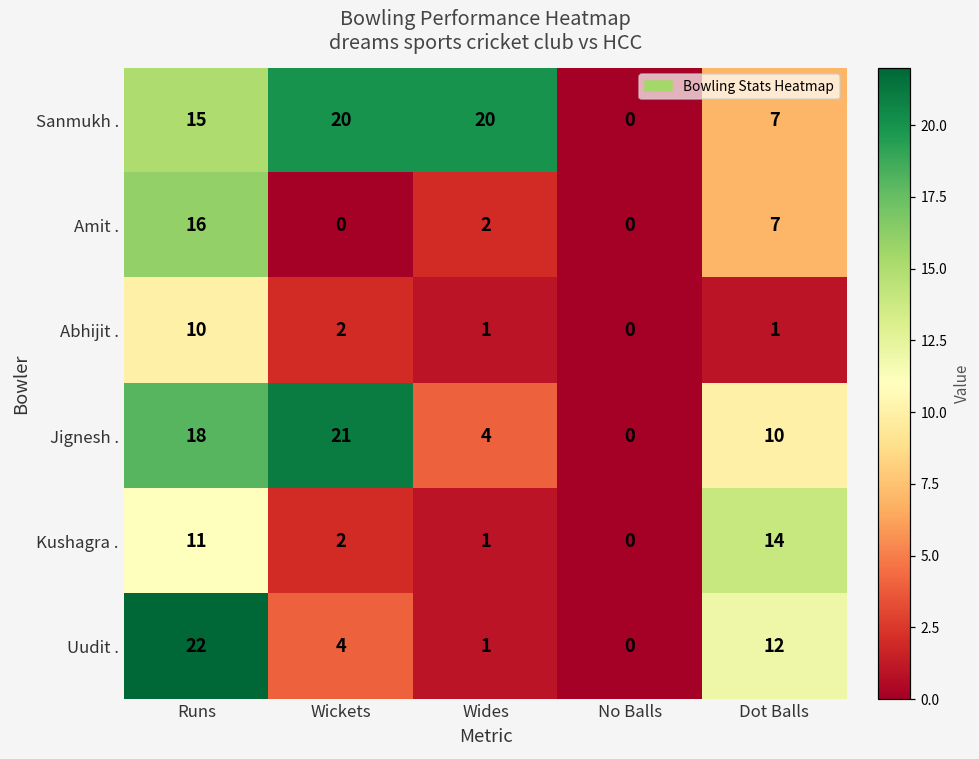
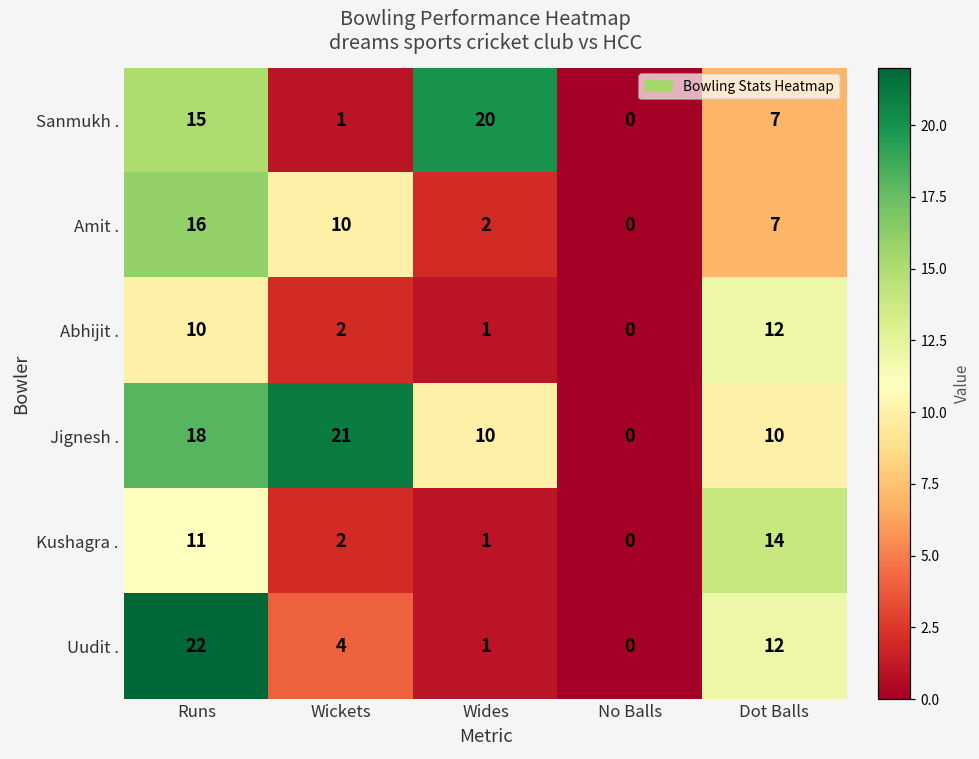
  {
    "Sanmukh .": {
      "Runs": 15,
-     "Wickets": 20,
+     "Wickets": 1,
      "Wides": 20,
      "No Balls": 0,
      "Dot Balls": 7
    },
    "Amit .": {
      "Runs": 16,
-     "Wickets": 0,
+     "Wickets": 10,
      "Wides": 2,
      "No Balls": 0,
      "Dot Balls": 7
    },
    "Abhijit .": {
      "Runs": 10,
      "Wickets": 2,
      "Wides": 1,
      "No Balls": 0,
-     "Dot Balls": 1
+     "Dot Balls": 12
    },
    "Jignesh .": {
      "Runs": 18,
      "Wickets": 21,
-     "Wides": 4,
+     "Wides": 10,
      "No Balls": 0,
      "Dot Balls": 10
    },
    "Kushagra .": {
      "Runs": 11,
      "Wickets": 2,
      "Wides": 1,
      "No Balls": 0,
      "Dot Balls": 14
    },
    "Uudit .": {
      "Runs": 22,
      "Wickets": 4,
      "Wides": 1,
      "No Balls": 0,
      "Dot Balls": 12
    }
  }
